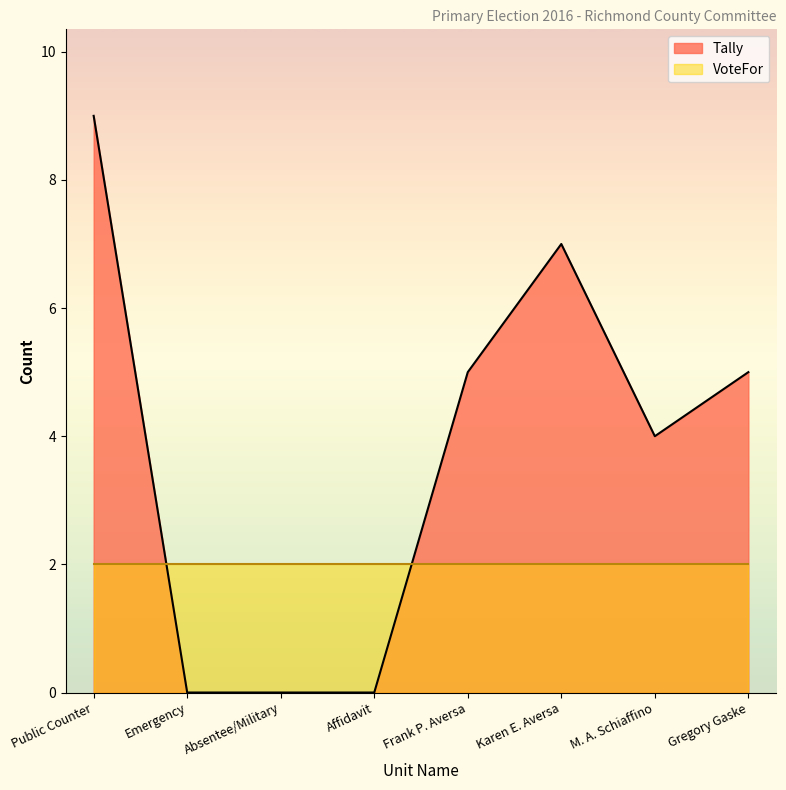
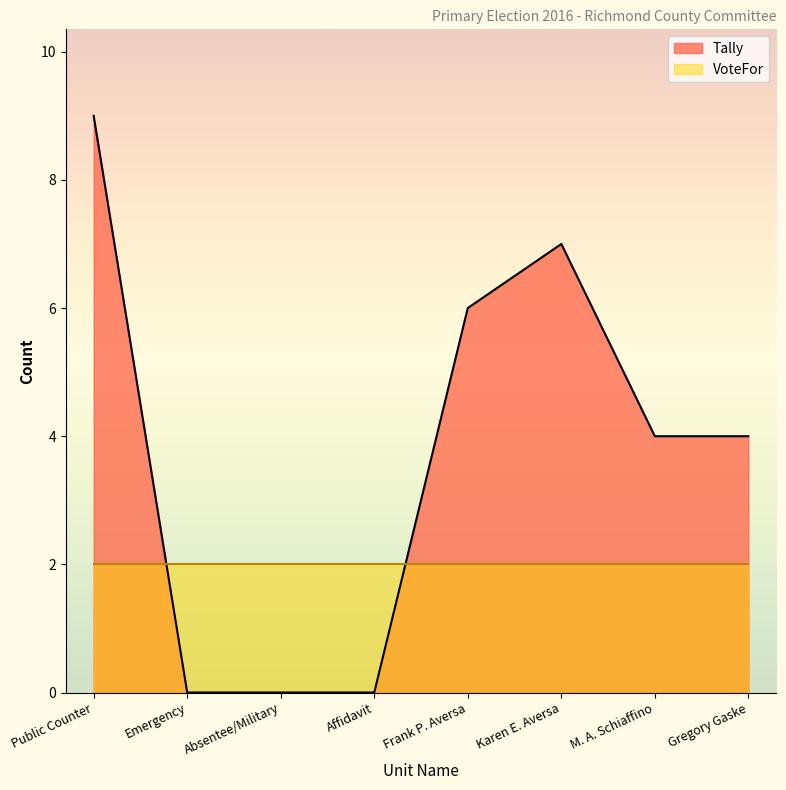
  {
    "Tally": {
      "Public Counter": 9,
      "Emergency": 0,
      "Absentee/Military": 0,
      "Affidavit": 0,
-     "Frank P. Aversa": 5,
+     "Frank P. Aversa": 6,
      "Karen E. Aversa": 7,
      "M. A. Schiaffino": 4,
-     "Gregory Gaske": 5
+     "Gregory Gaske": 4
    },
    "VoteFor": {
      "Public Counter": 2,
      "Emergency": 2,
      "Absentee/Military": 2,
      "Affidavit": 2,
      "Frank P. Aversa": 2,
      "Karen E. Aversa": 2,
      "M. A. Schiaffino": 2,
      "Gregory Gaske": 2
    }
  }
